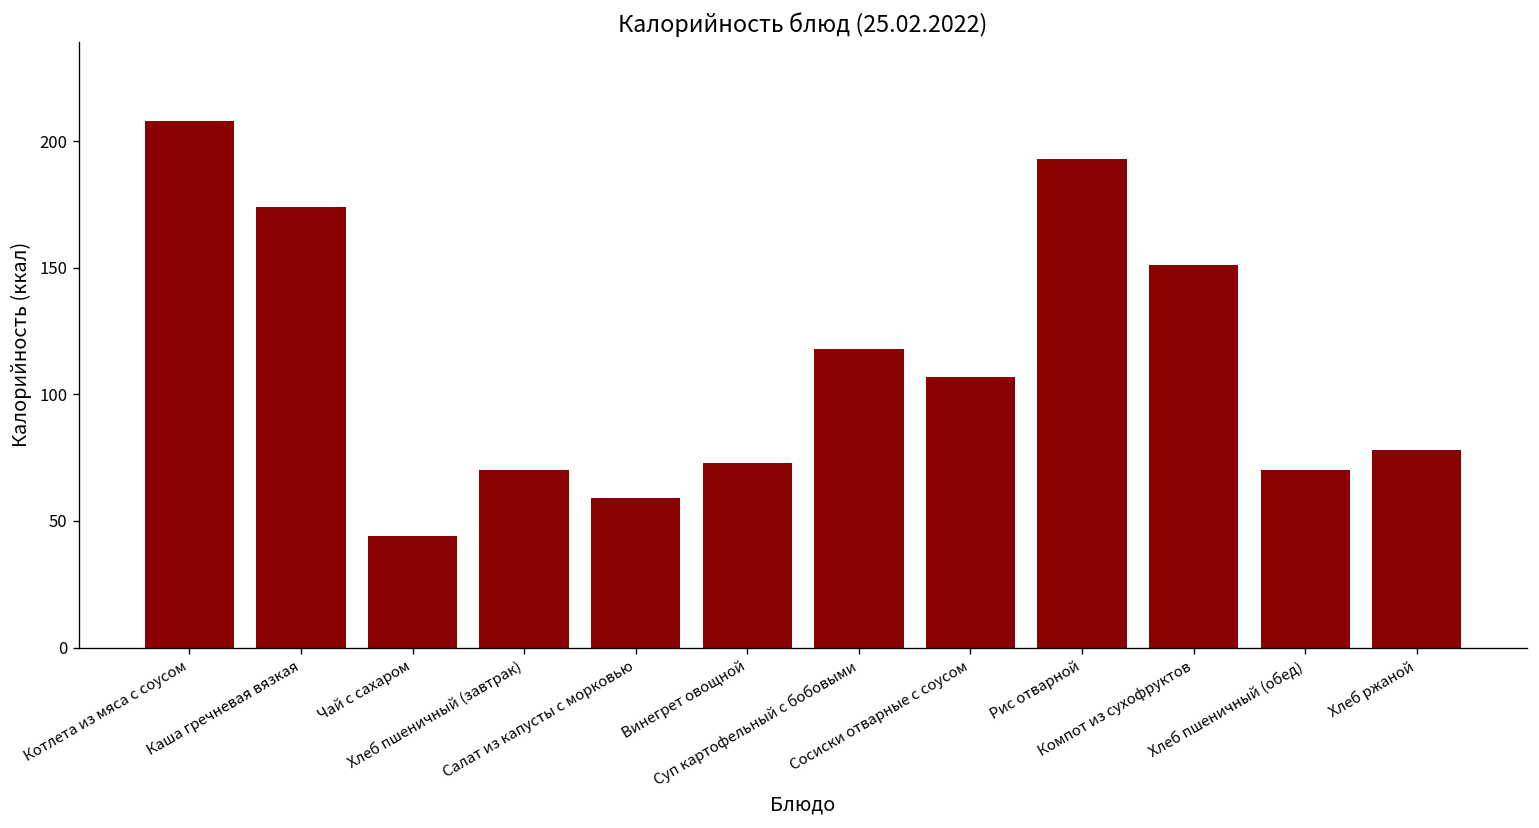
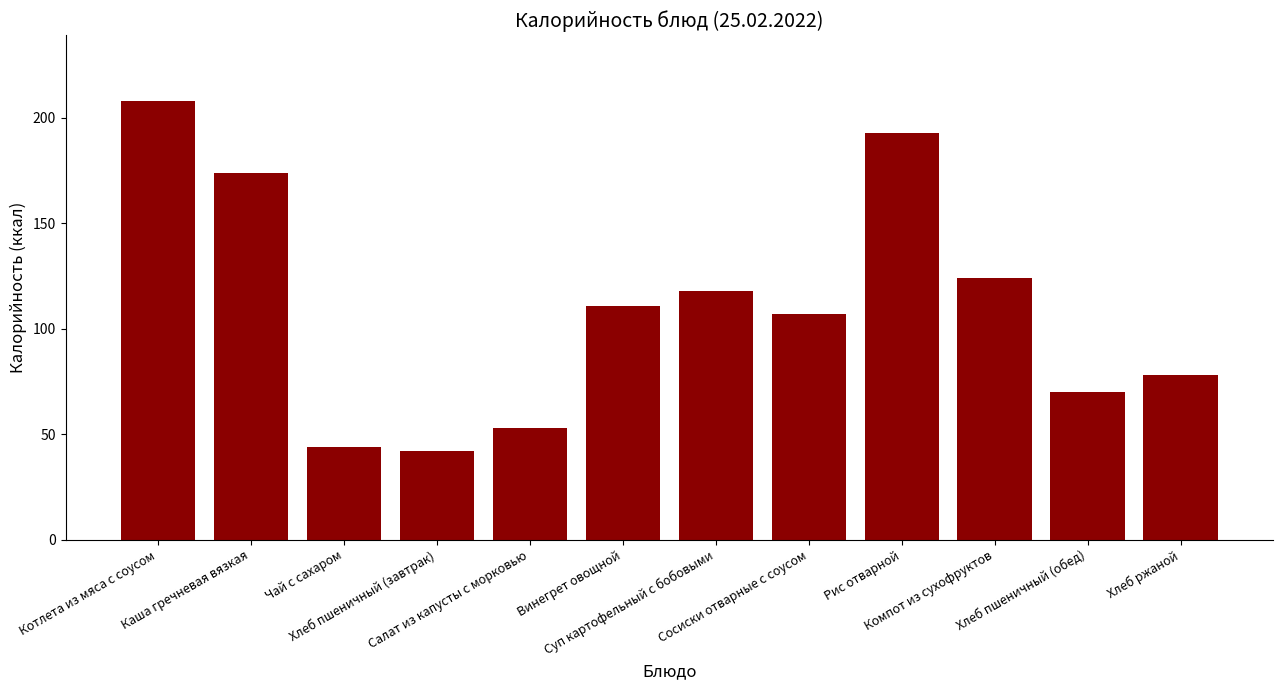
  {
    "Котлета из мяса с соусом": 208,
    "Каша гречневая вязкая": 174,
    "Чай с сахаром": 44,
-   "Хлеб пшеничный (завтрак)": 70,
-   "Салат из капусты с морковью": 59,
-   "Винегрет овощной": 73,
+   "Хлеб пшеничный (завтрак)": 42,
+   "Салат из капусты с морковью": 53,
+   "Винегрет овощной": 111,
    "Суп картофельный с бобовыми": 118,
    "Сосиски отварные с соусом": 107,
    "Рис отварной": 193,
-   "Компот из сухофруктов": 151,
+   "Компот из сухофруктов": 124,
    "Хлеб пшеничный (обед)": 70,
    "Хлеб ржаной": 78
  }
